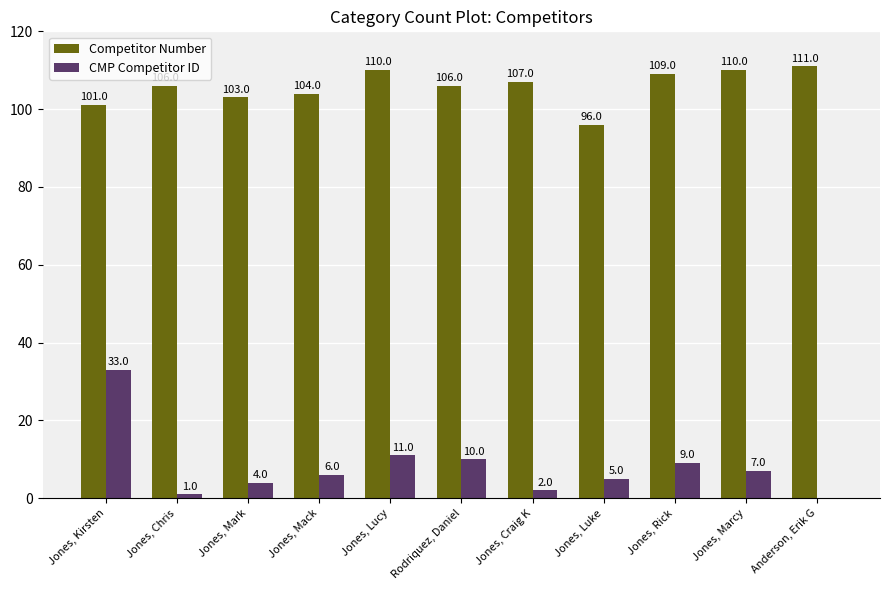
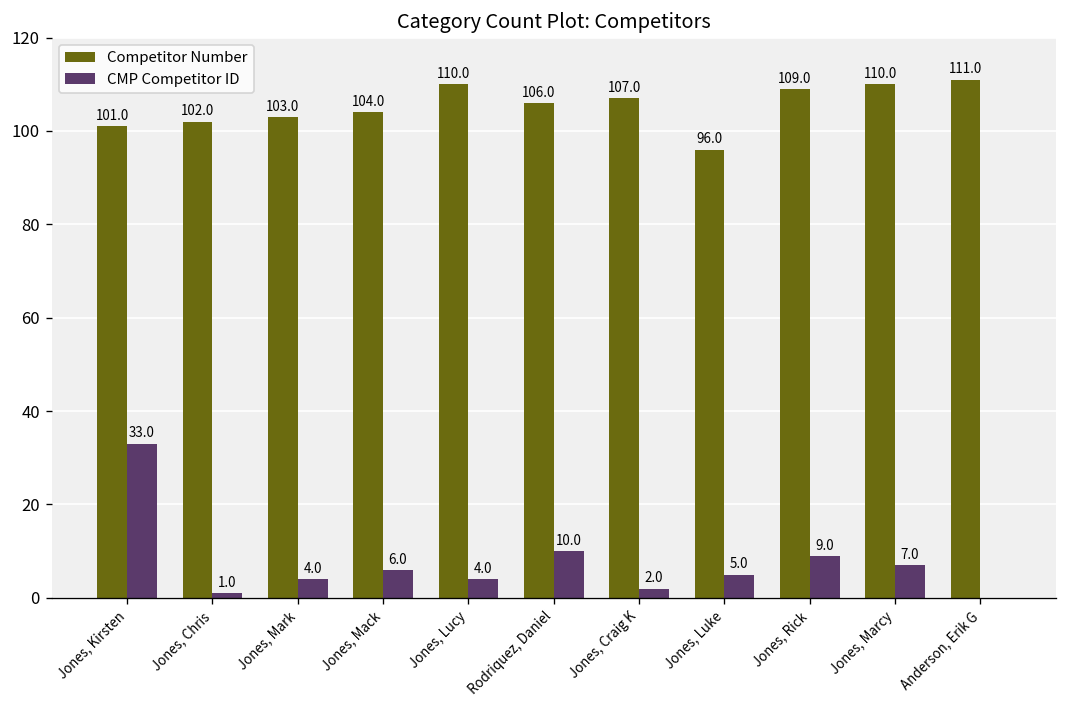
  {
    "Competitor Number": {
-     "Jones, Chris": 106
+     "Jones, Chris": 102
    },
    "CMP Competitor ID": {
      "Jones, Kirsten": 33.0,
      "Jones, Chris": 1.0,
      "Jones, Mark": 4.0,
      "Jones, Mack": 6.0,
-     "Jones, Lucy": 11.0,
+     "Jones, Lucy": 4.0,
      "Rodriquez, Daniel": 10.0,
      "Jones, Craig K": 2.0,
      "Jones, Luke": 5.0,
      "Jones, Rick": 9.0,
      "Jones, Marcy": 7.0
    }
  }
